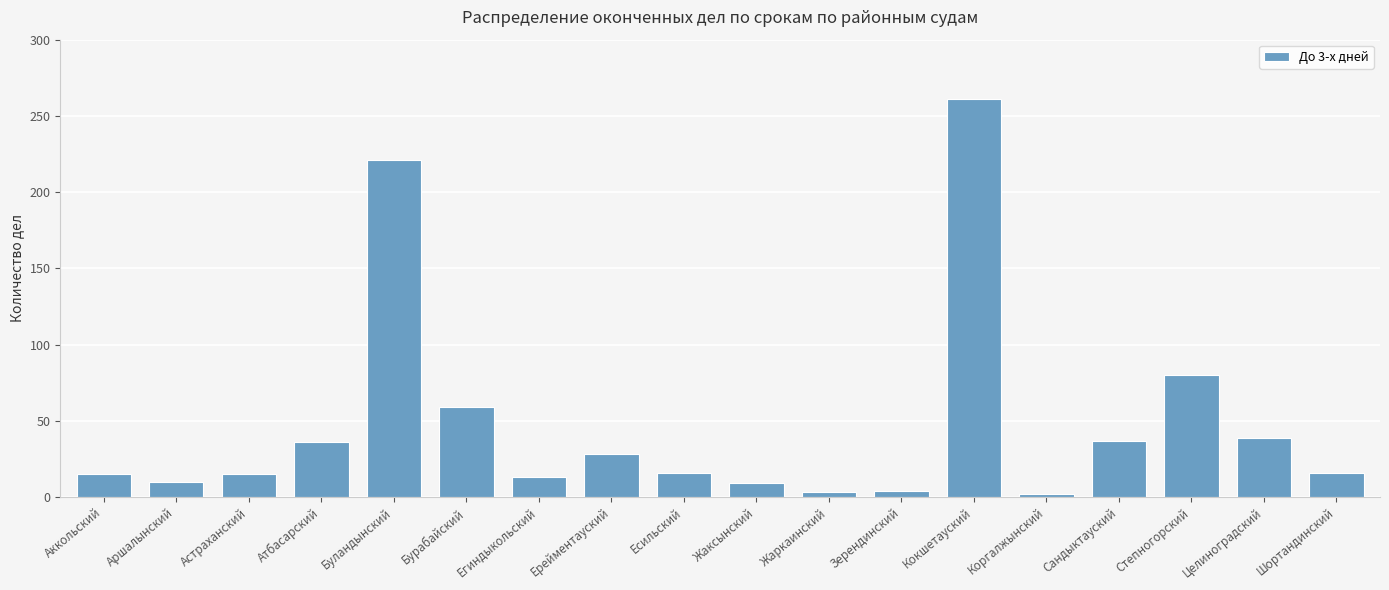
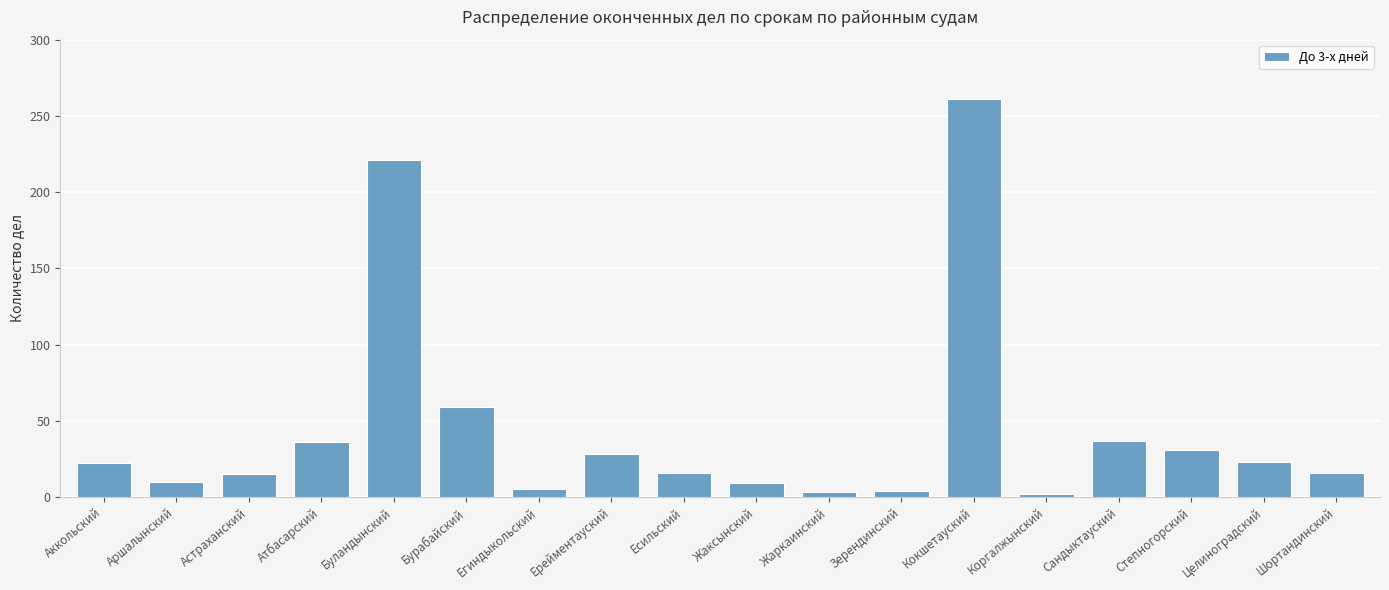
  {
-   "Аккольский": 15,
+   "Аккольский": 22,
    "Аршалынский": 10,
    "Астраханский": 15,
    "Атбасарский": 36,
    "Буландынский": 221,
    "Бурабайский": 59,
-   "Егиндыкольский": 13,
+   "Егиндыкольский": 5,
    "Ерейментауский": 28,
    "Есильский": 16,
    "Жаксынский": 9,
    "Жаркаинский": 3,
    "Зерендинский": 4,
    "Кокшетауский": 261,
    "Коргалжынский": 2,
    "Сандыктауский": 37,
-   "Степногорский": 80,
-   "Целиноградский": 39,
+   "Степногорский": 31,
+   "Целиноградский": 23,
    "Шортандинский": 16
  }
